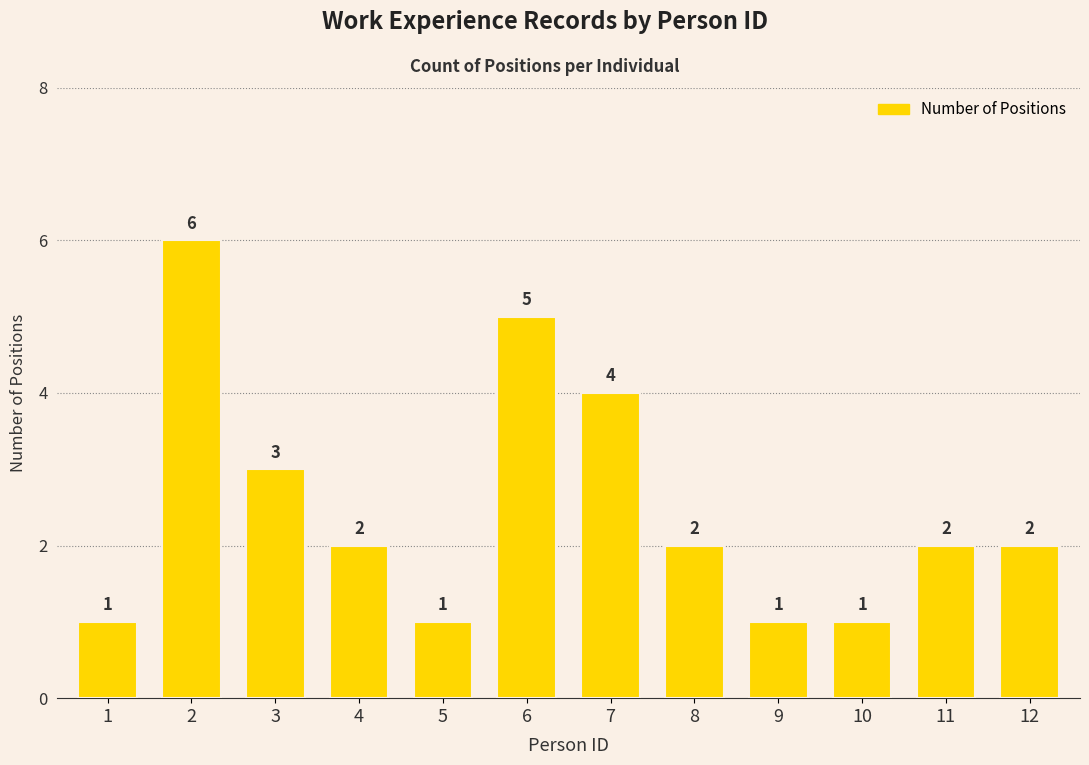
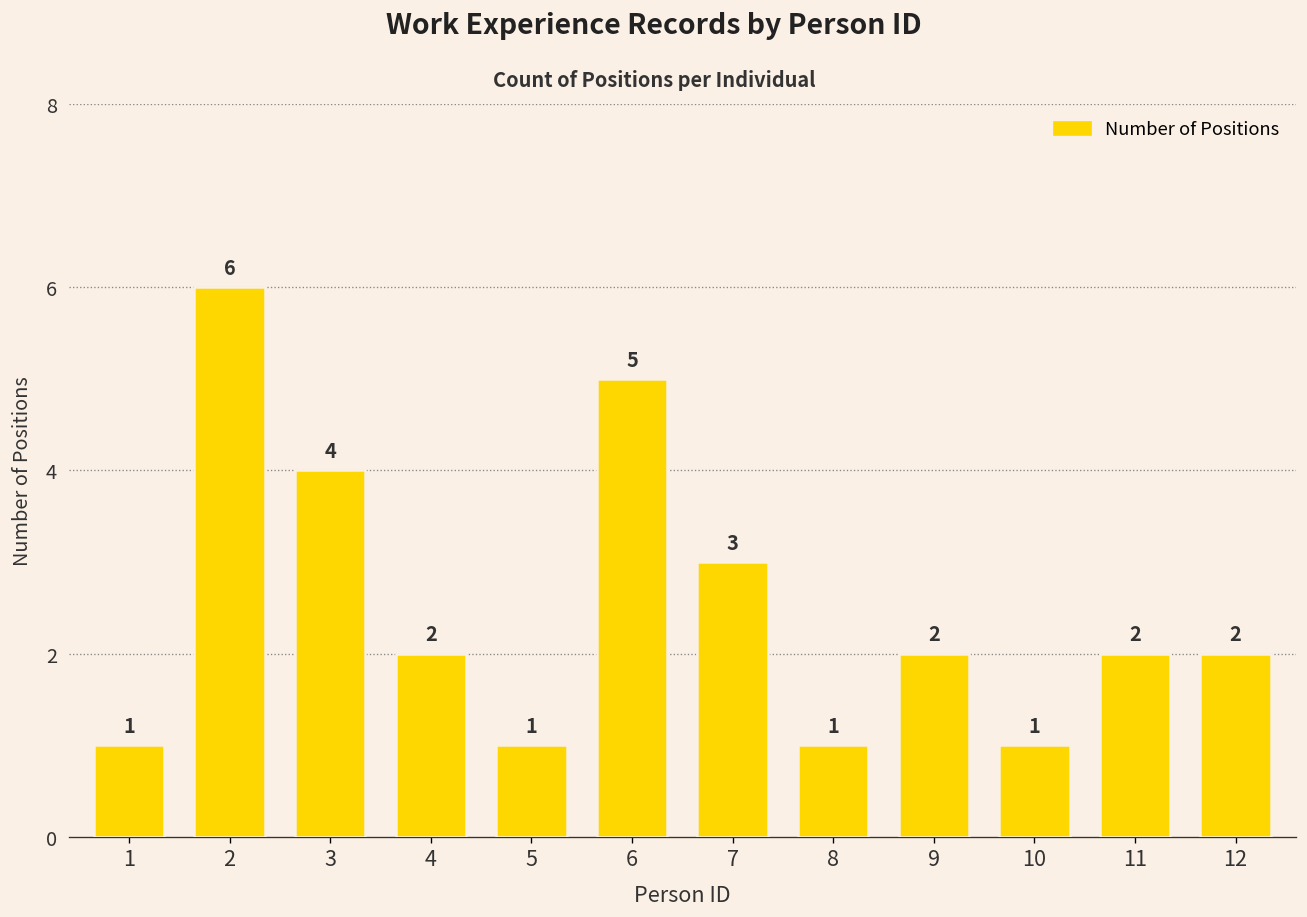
  {
    "1": 1,
    "2": 6,
-   "3": 3,
+   "3": 4,
    "4": 2,
    "5": 1,
    "6": 5,
-   "7": 4,
-   "8": 2,
-   "9": 1,
+   "7": 3,
+   "8": 1,
+   "9": 2,
    "10": 1,
    "11": 2,
    "12": 2
  }
